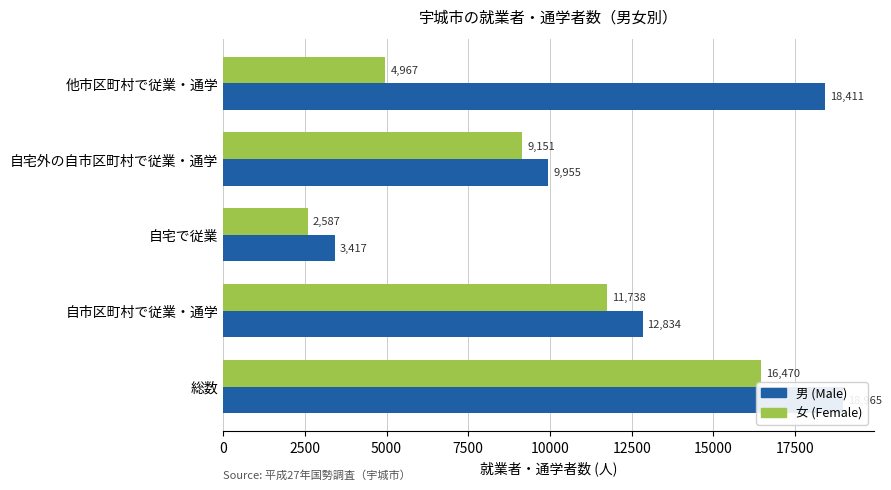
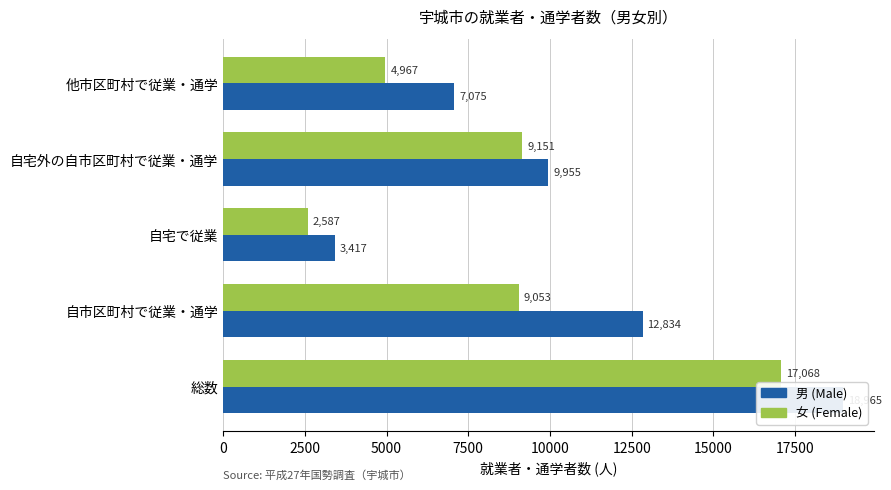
  {
    "男 (Male)": {
-     "他市区町村で従業・通学": "18,411",
+     "他市区町村で従業・通学": "7,075",
      "自宅外の自市区町村で従業・通学": "9,955",
      "自宅で従業": "3,417",
      "自市区町村で従業・通学": "12,834"
    },
    "女 (Female)": {
      "他市区町村で従業・通学": "4,967",
      "自宅外の自市区町村で従業・通学": "9,151",
      "自宅で従業": "2,587",
-     "自市区町村で従業・通学": "11,738",
-     "総数": "16,470"
+     "自市区町村で従業・通学": "9,053",
+     "総数": "17,068"
    }
  }
